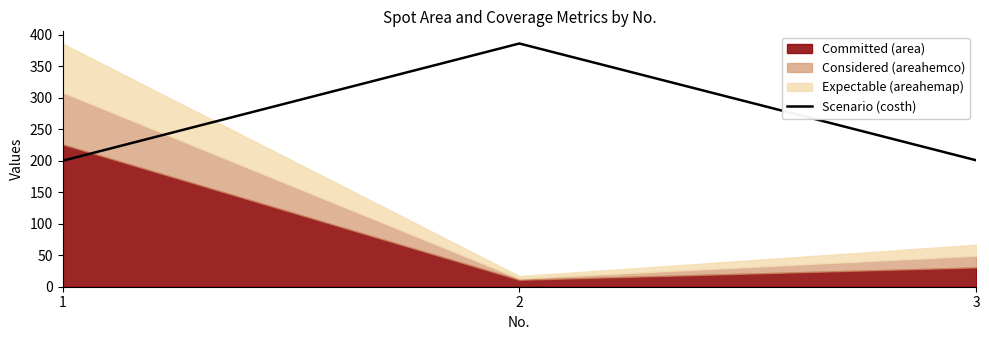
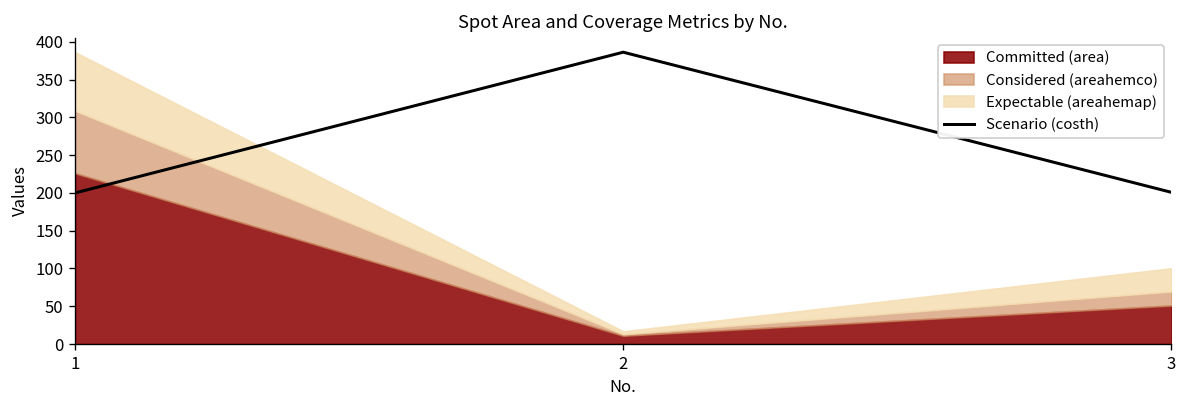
  {
    "Scenario (costh)": {
      "1": 200,
      "2": 390,
      "3": 200
    },
    "Committed (area)": {
      "1": 230,
-     "3": 30
+     "3": 50
    },
    "Considered (areahemco)": {
      "1": 80,
      "3": 20
    },
    "Expectable (areahemap)": {
      "1": 80,
-     "3": 20
+     "3": 30
    }
  }
